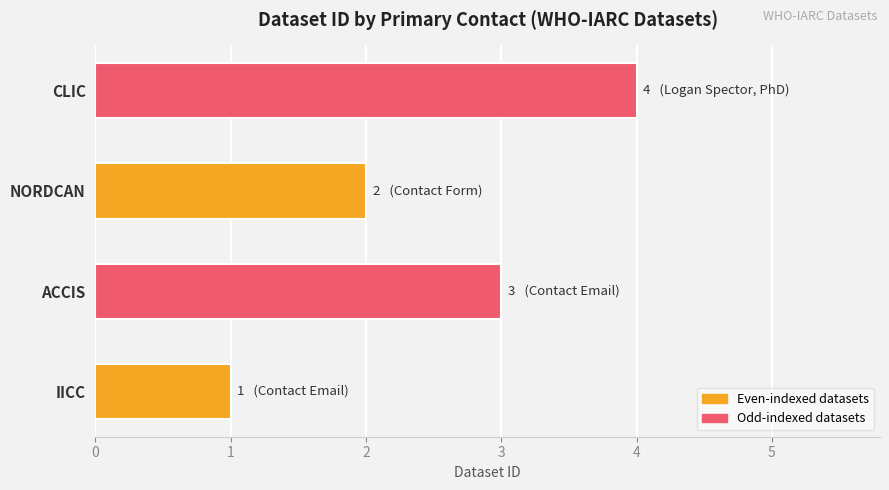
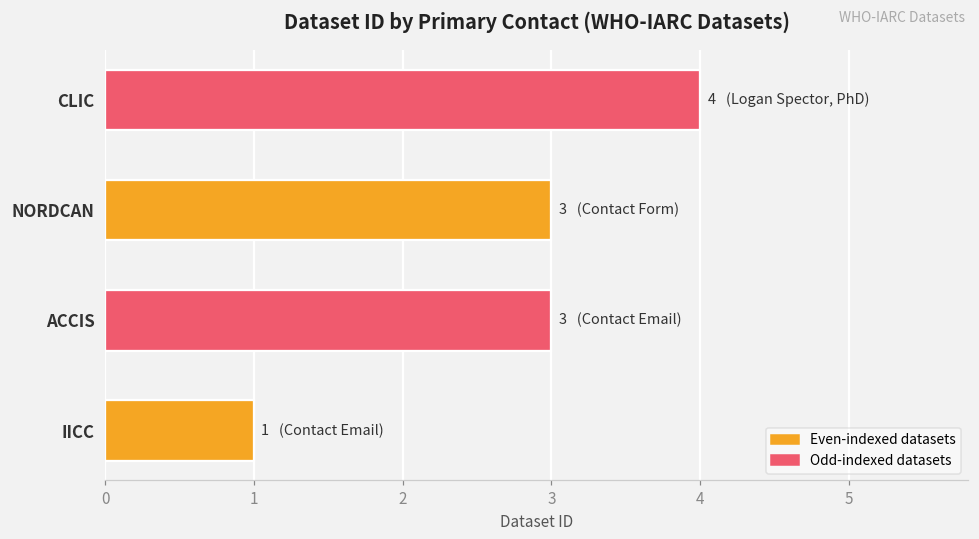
  {
    "CLIC": 4,
-   "NORDCAN": 2,
+   "NORDCAN": 3,
    "ACCIS": 3,
    "IICC": 1
  }
